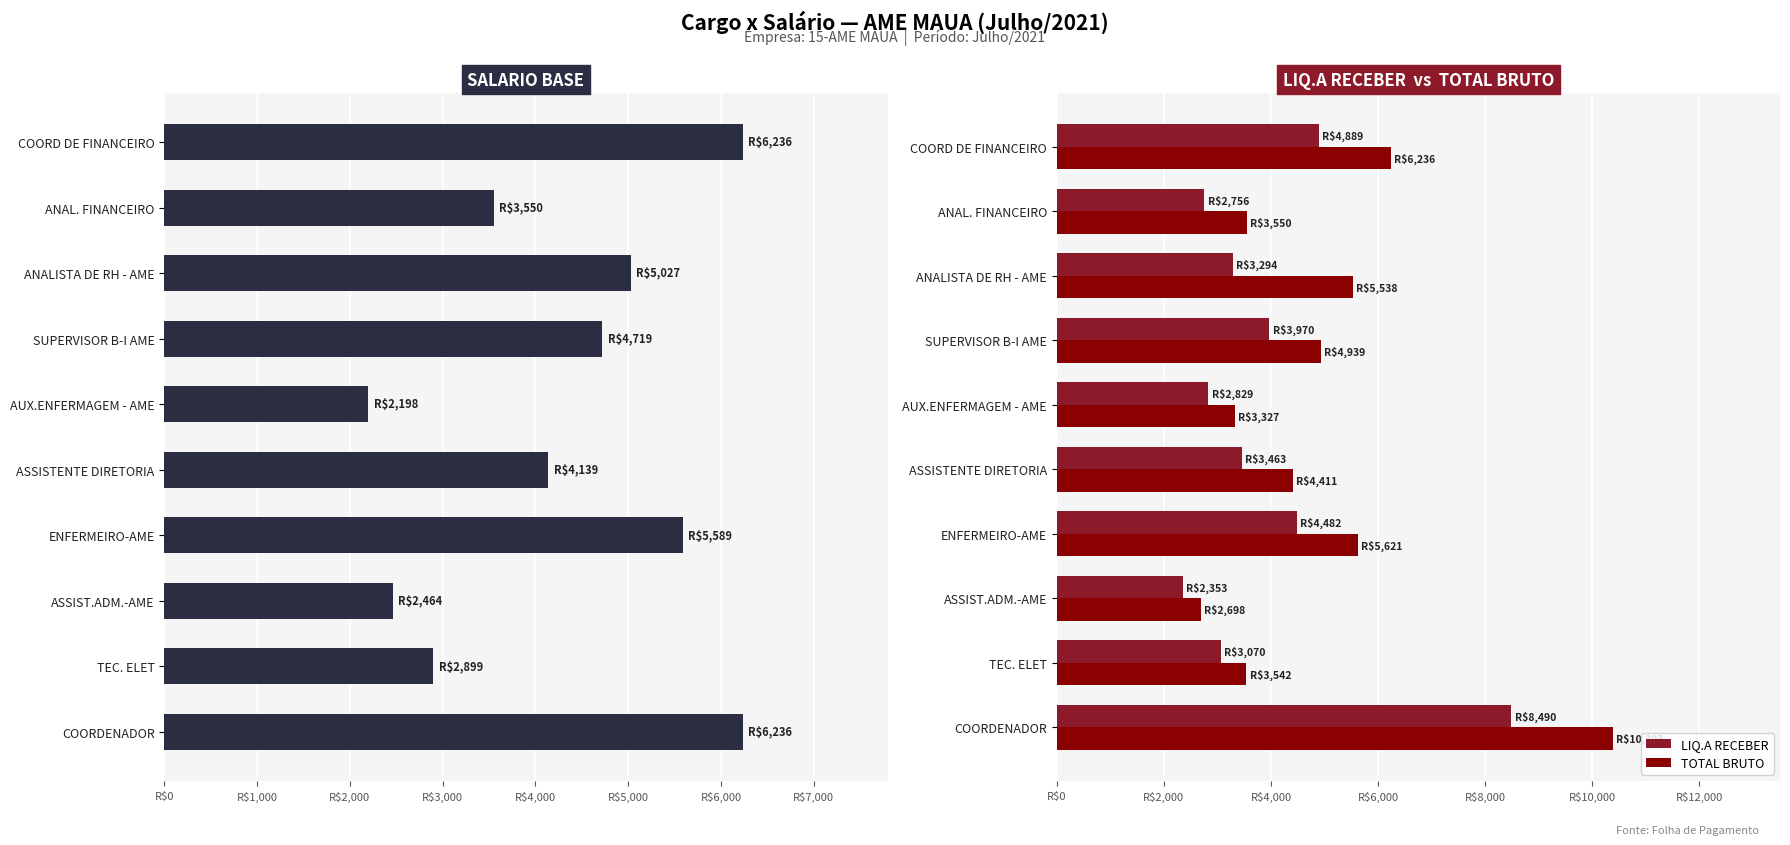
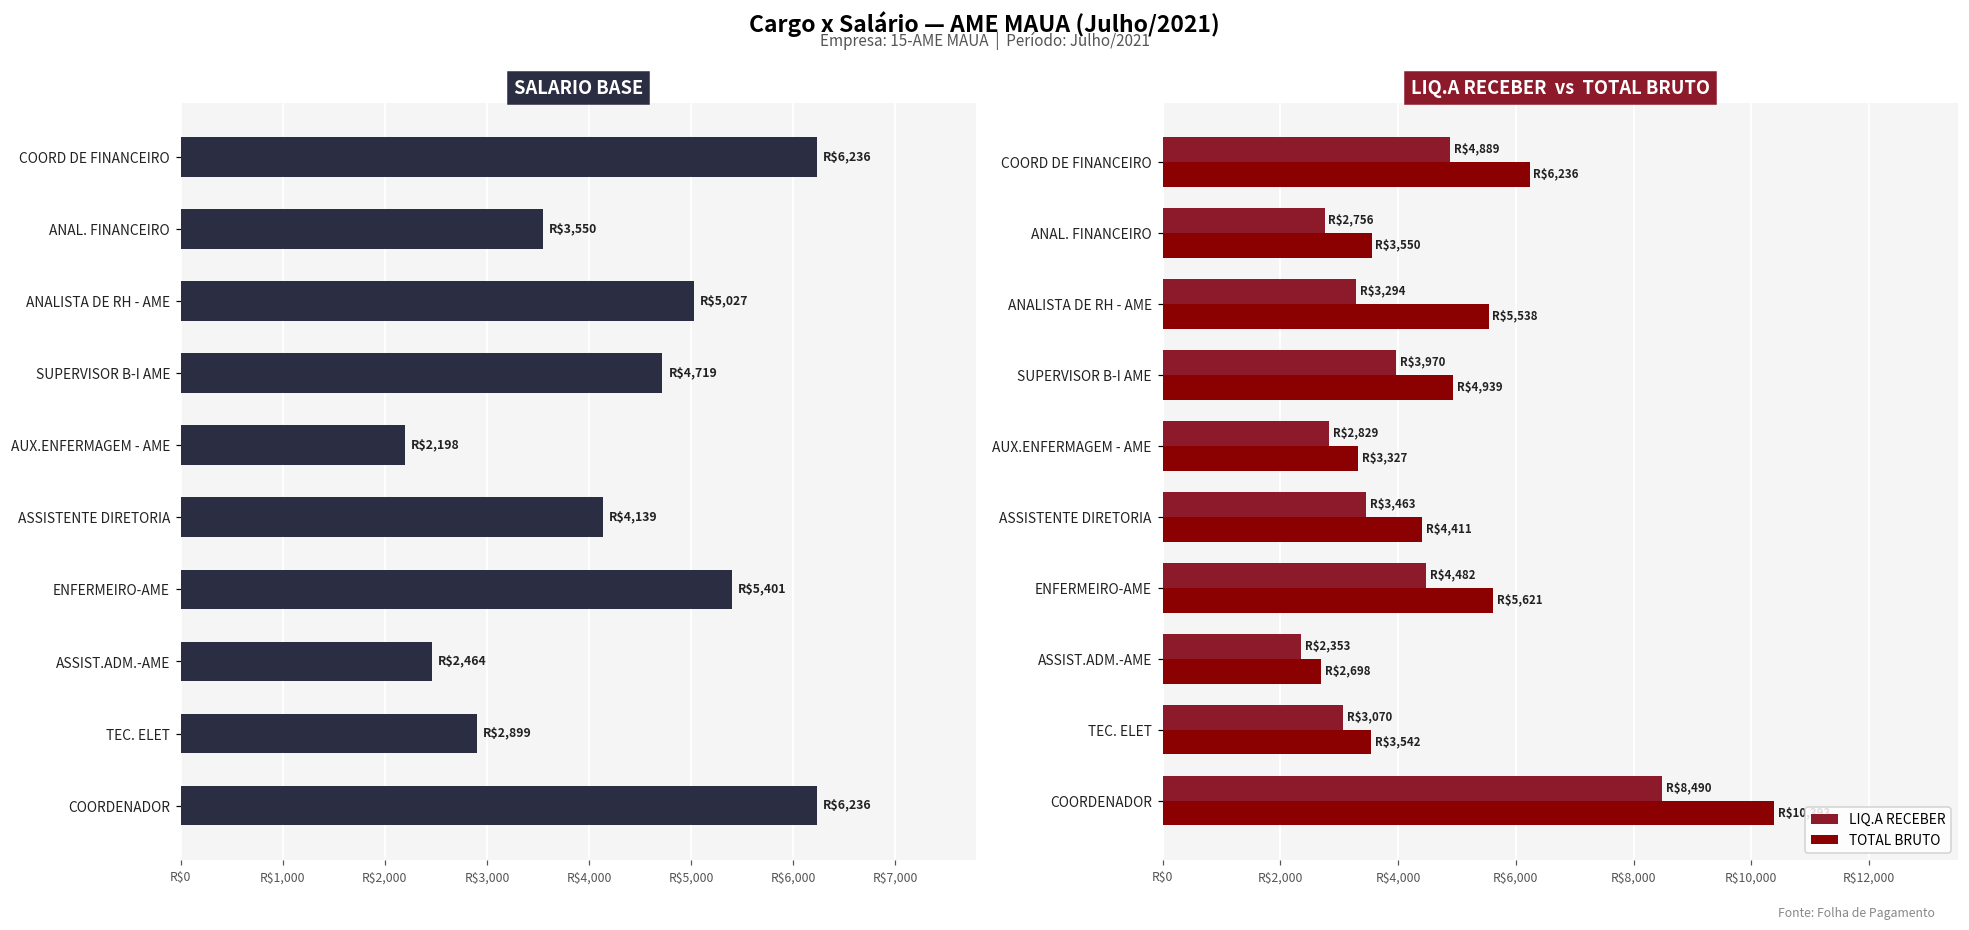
  {
    "SALARIO BASE": {
      "COORD DE FINANCEIRO": "$6,236",
      "ANAL. FINANCEIRO": "$3,550",
      "ANALISTA DE RH - AME": "$5,027",
      "SUPERVISOR B-I AME": "$4,719",
      "AUX.ENFERMAGEM - AME": "$2,198",
      "ASSISTENTE DIRETORIA": "$4,139",
-     "ENFERMEIRO-AME": "$5,589",
+     "ENFERMEIRO-AME": "$5,401",
      "ASSIST.ADM.-AME": "$2,464",
      "TEC. ELET": "$2,899",
      "COORDENADOR": "$6,236"
    }
  }
